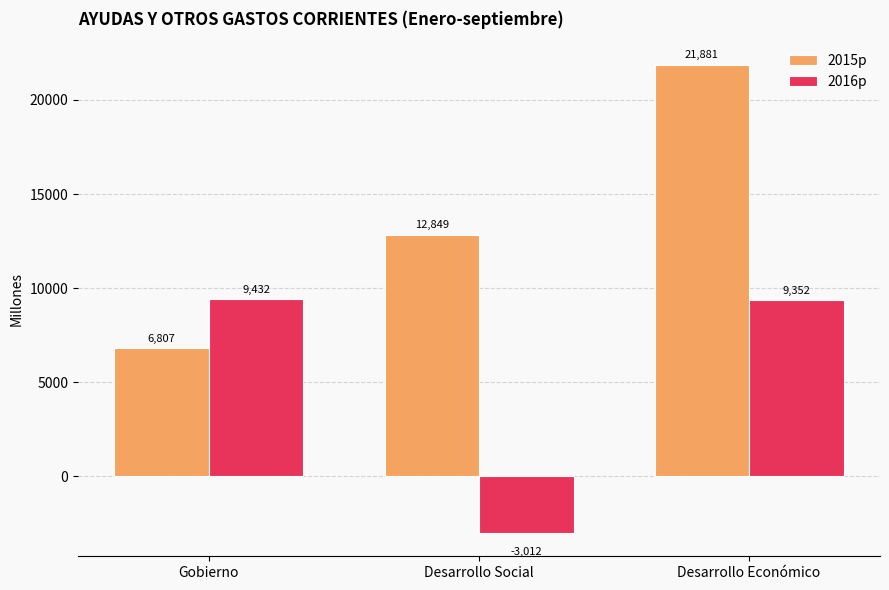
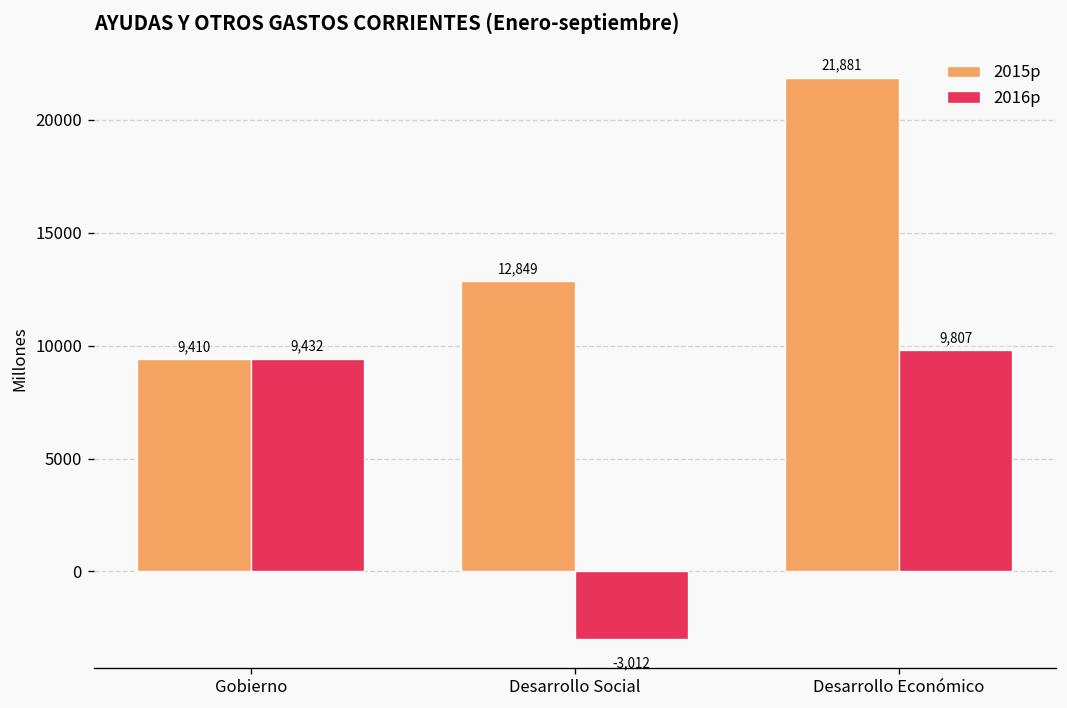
  {
    "2015p": {
-     "Gobierno": "6,807",
+     "Gobierno": "9,410",
      "Desarrollo Social": "12,849",
      "Desarrollo Económico": "21,881"
    },
    "2016p": {
      "Gobierno": "9,432",
      "Desarrollo Social": "-3,012",
-     "Desarrollo Económico": "9,352"
+     "Desarrollo Económico": "9,807"
    }
  }
